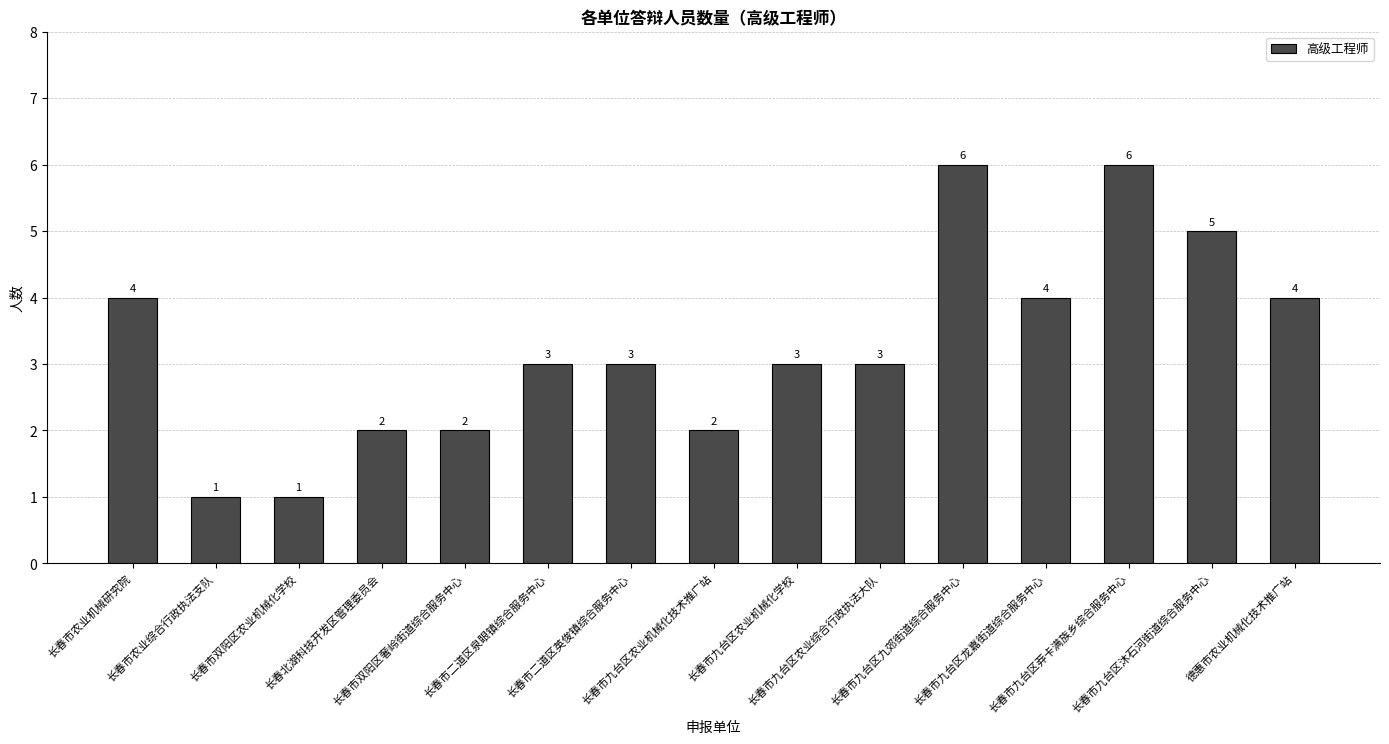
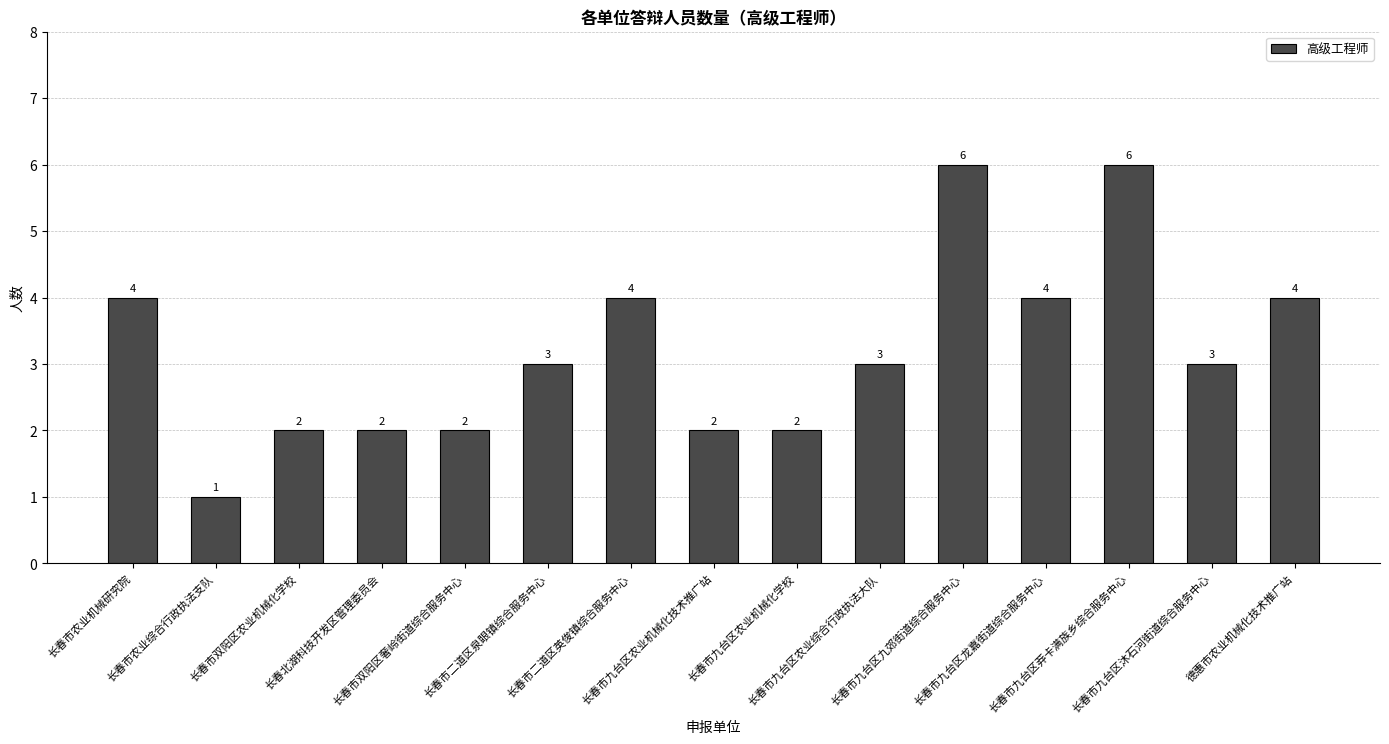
  {
    "长春市农业机械研究院": 4,
    "长春市农业综合行政执法支队": 1,
-   "长春市双阳区农业机械化学校": 1,
+   "长春市双阳区农业机械化学校": 2,
    "长春北湖科技开发区管理委员会": 2,
    "长春市双阳区奢岭街道综合服务中心": 2,
    "长春市二道区泉眼镇综合服务中心": 3,
-   "长春市二道区英俊镇综合服务中心": 3,
+   "长春市二道区英俊镇综合服务中心": 4,
    "长春市九台区农业机械化技术推广站": 2,
-   "长春市九台区农业机械化学校": 3,
+   "长春市九台区农业机械化学校": 2,
    "长春市九台区农业综合行政执法大队": 3,
    "长春市九台区九郊街道综合服务中心": 6,
    "长春市九台区龙嘉街道综合服务中心": 4,
    "长春市九台区莽卡满族乡综合服务中心": 6,
-   "长春市九台区沐石河街道综合服务中心": 5,
+   "长春市九台区沐石河街道综合服务中心": 3,
    "德惠市农业机械化技术推广站": 4
  }
